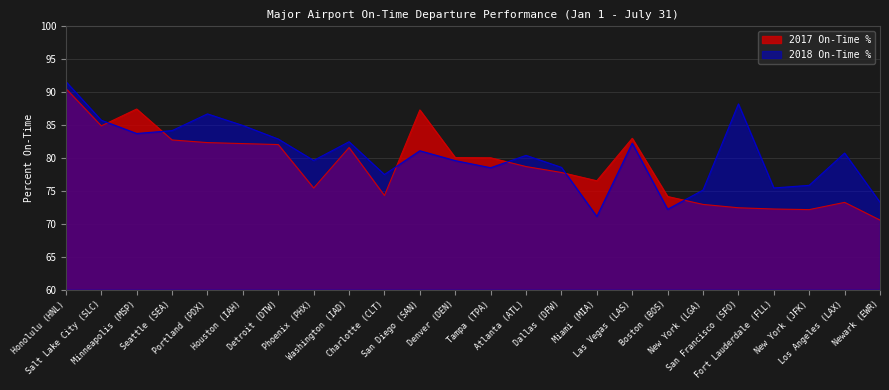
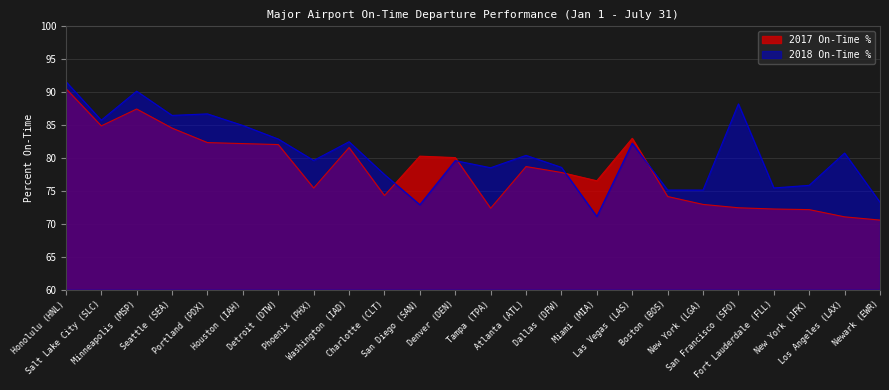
  {
    "2017 On-Time %": {
      "Honolulu (HNL)": 91,
      "Salt Lake City (SLC)": 85,
      "Minneapolis (MSP)": 87,
-     "Seattle (SEA)": 83,
+     "Seattle (SEA)": 85,
      "Portland (PDX)": 82,
      "Houston (IAH)": 82,
      "Detroit (DTW)": 82,
      "Phoenix (PHX)": 75,
      "Washington (IAD)": 82,
      "Charlotte (CLT)": 74,
-     "San Diego (SAN)": 87,
+     "San Diego (SAN)": 80,
      "Denver (DEN)": 80,
-     "Tampa (TPA)": 80,
+     "Tampa (TPA)": 72,
      "Atlanta (ATL)": 79,
      "Dallas (DFW)": 78,
      "Miami (MIA)": 77,
      "Las Vegas (LAS)": 83,
      "Boston (BOS)": 74,
      "New York (LGA)": 73,
      "San Francisco (SFO)": 72,
      "Fort Lauderdale (FLL)": 72,
      "New York (JFK)": 72,
-     "Los Angeles (LAX)": 73,
+     "Los Angeles (LAX)": 71,
      "Newark (EWR)": 71
    },
    "2018 On-Time %": {
      "Honolulu (HNL)": 92,
      "Salt Lake City (SLC)": 86,
-     "Minneapolis (MSP)": 84,
-     "Seattle (SEA)": 84,
+     "Minneapolis (MSP)": 90,
+     "Seattle (SEA)": 86,
      "Portland (PDX)": 87,
      "Houston (IAH)": 85,
      "Detroit (DTW)": 83,
      "Phoenix (PHX)": 80,
      "Washington (IAD)": 82,
      "Charlotte (CLT)": 77,
-     "San Diego (SAN)": 81,
+     "San Diego (SAN)": 73,
      "Denver (DEN)": 80,
      "Tampa (TPA)": 79,
      "Atlanta (ATL)": 80,
      "Dallas (DFW)": 79,
      "Miami (MIA)": 71,
      "Las Vegas (LAS)": 82,
-     "Boston (BOS)": 72,
+     "Boston (BOS)": 75,
      "New York (LGA)": 75,
      "San Francisco (SFO)": 88,
      "Fort Lauderdale (FLL)": 75,
      "New York (JFK)": 76,
      "Los Angeles (LAX)": 81,
      "Newark (EWR)": 73
    }
  }
